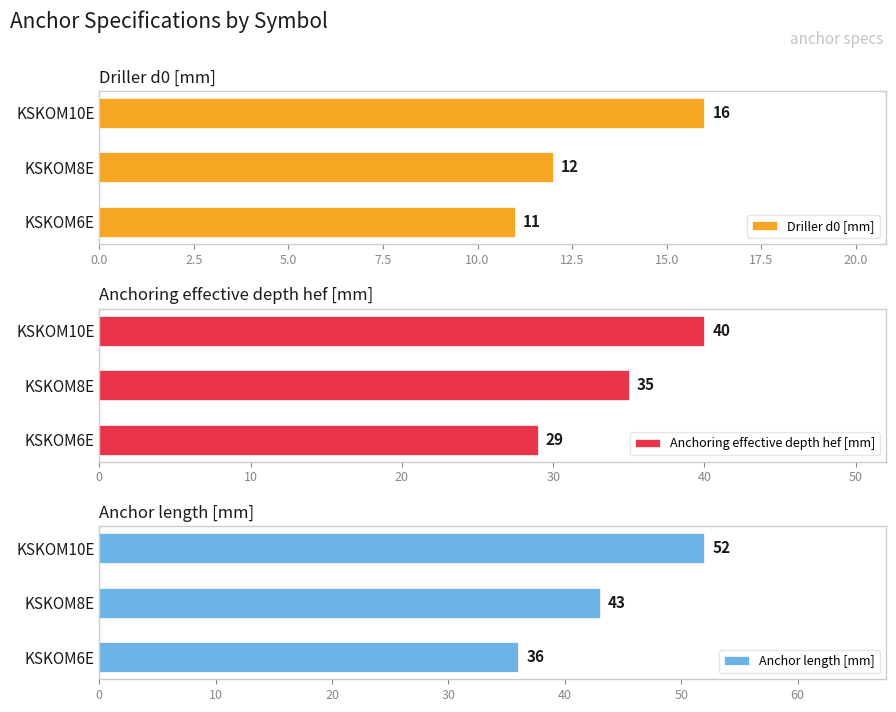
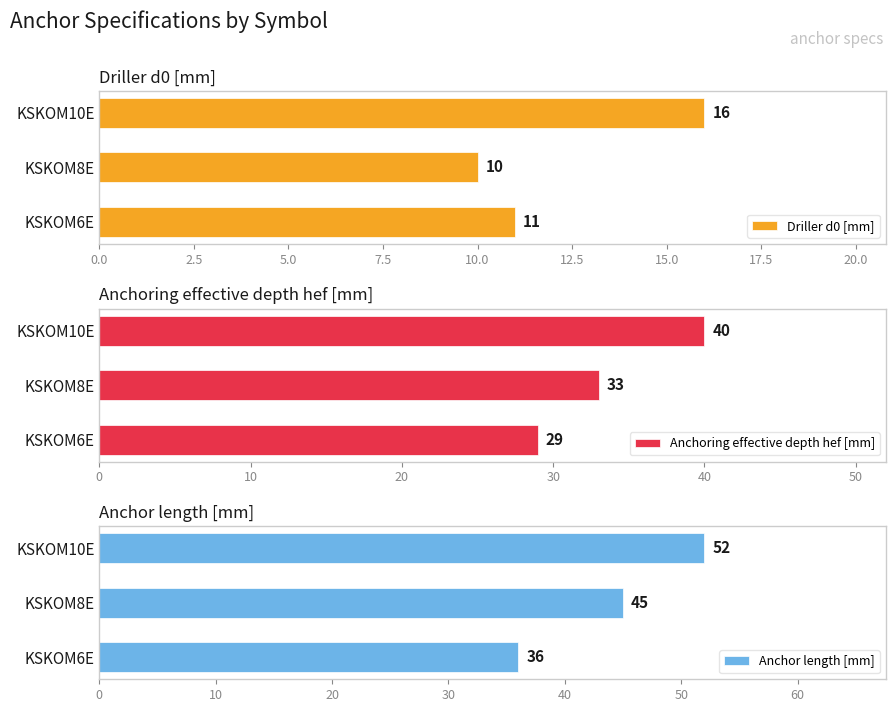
  {
    "Driller d0 [mm]": {
      "KSKOM10E": 16,
-     "KSKOM8E": 12,
+     "KSKOM8E": 10,
      "KSKOM6E": 11
    },
    "Anchoring effective depth hef [mm]": {
      "KSKOM10E": 40,
-     "KSKOM8E": 35,
+     "KSKOM8E": 33,
      "KSKOM6E": 29
    },
    "Anchor length [mm]": {
      "KSKOM10E": 52,
-     "KSKOM8E": 43,
+     "KSKOM8E": 45,
      "KSKOM6E": 36
    }
  }
